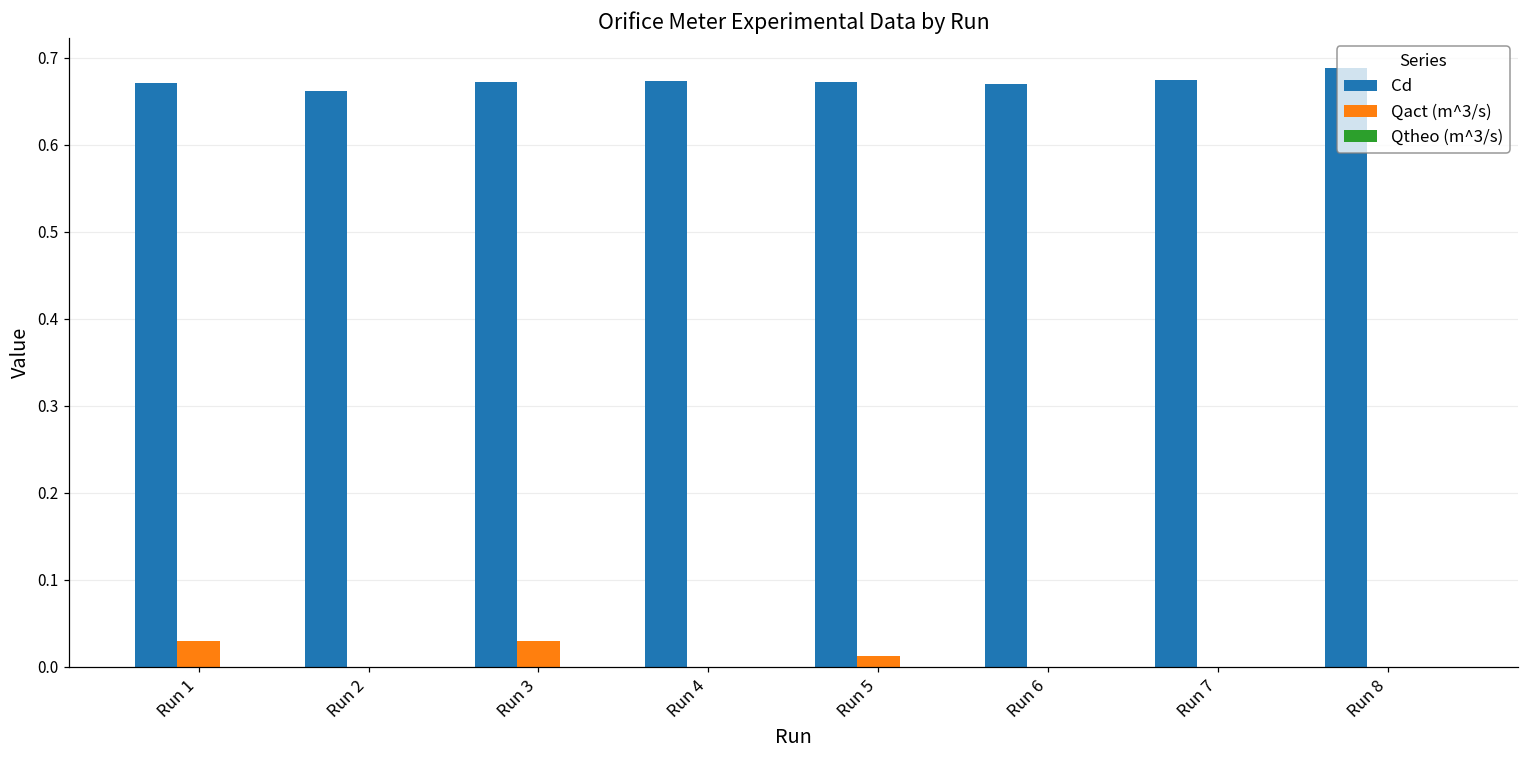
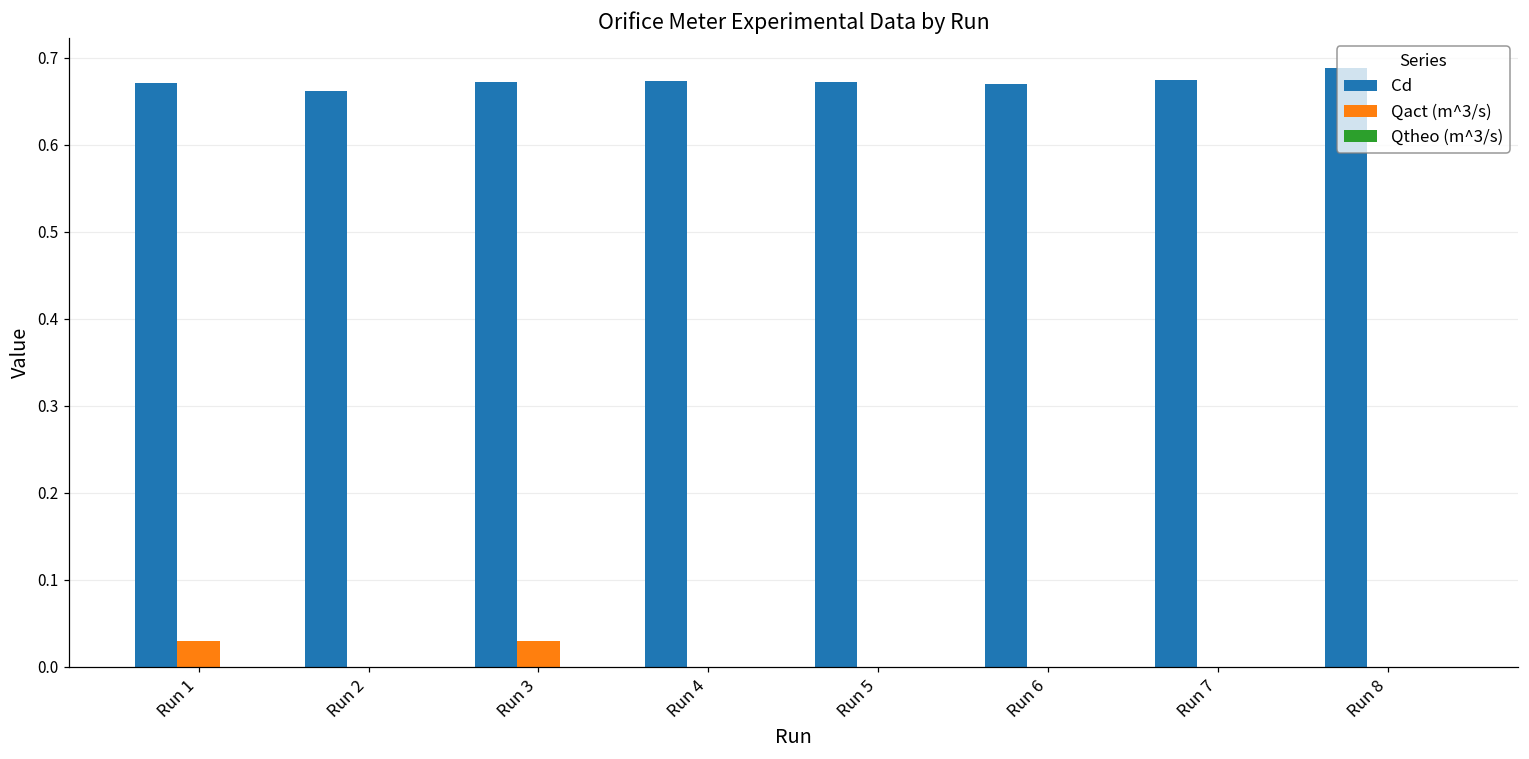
  {
    "Cd": {
      "Run 1": 0.67,
      "Run 2": 0.66,
      "Run 3": 0.67,
      "Run 4": 0.67,
      "Run 5": 0.67,
      "Run 6": 0.67,
      "Run 7": 0.67
    },
    "Qact (m^3/s)": {
      "Run 1": 0.03,
      "Run 3": 0.03,
-     "Run 5": 0.01
+     "Run 5": 0.00
    }
  }
